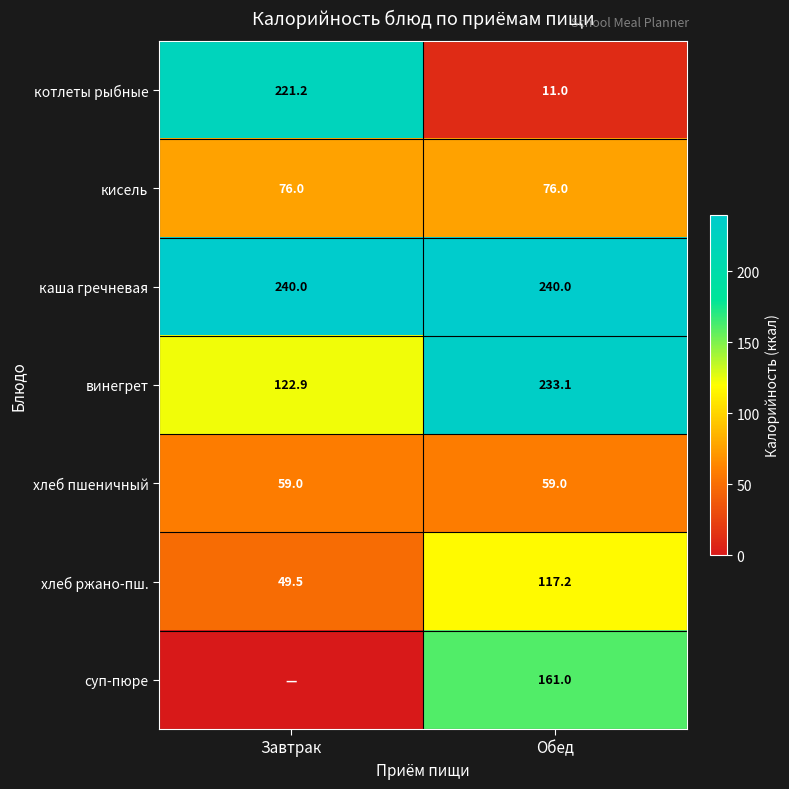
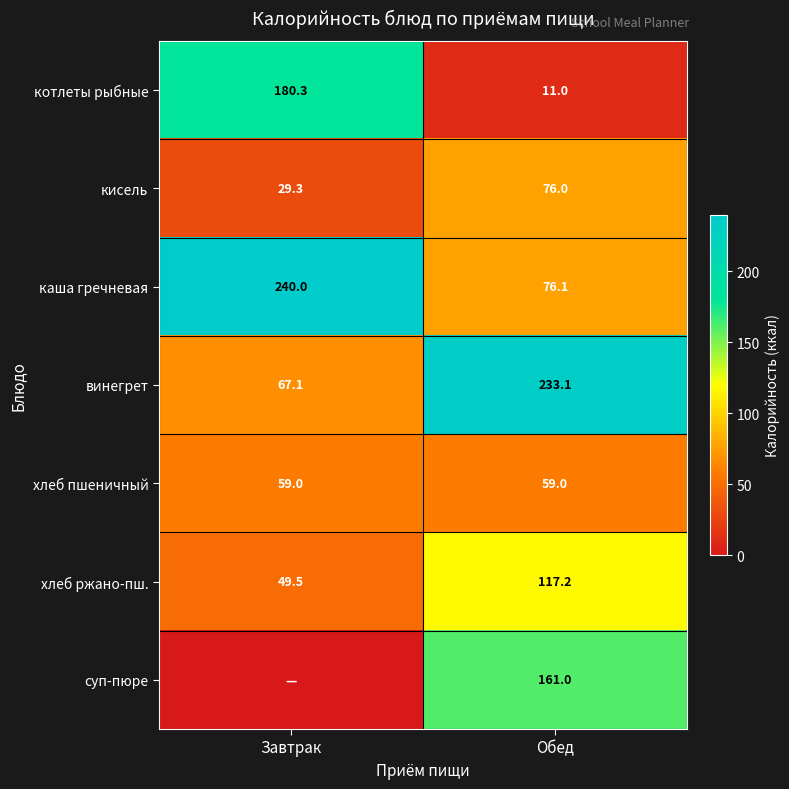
  {
    "котлеты рыбные": {
-     "Завтрак": 221.2,
+     "Завтрак": 180.3,
      "Обед": 11.0
    },
    "кисель": {
-     "Завтрак": 76.0,
+     "Завтрак": 29.3,
      "Обед": 76.0
    },
    "каша гречневая": {
      "Завтрак": 240.0,
-     "Обед": 240.0
+     "Обед": 76.1
    },
    "винегрет": {
-     "Завтрак": 122.9,
+     "Завтрак": 67.1,
      "Обед": 233.1
    },
    "хлеб пшеничный": {
      "Завтрак": 59.0,
      "Обед": 59.0
    },
    "хлеб ржано-пш.": {
      "Завтрак": 49.5,
      "Обед": 117.2
    },
    "суп-пюре": {
      "Обед": 161.0
    }
  }
